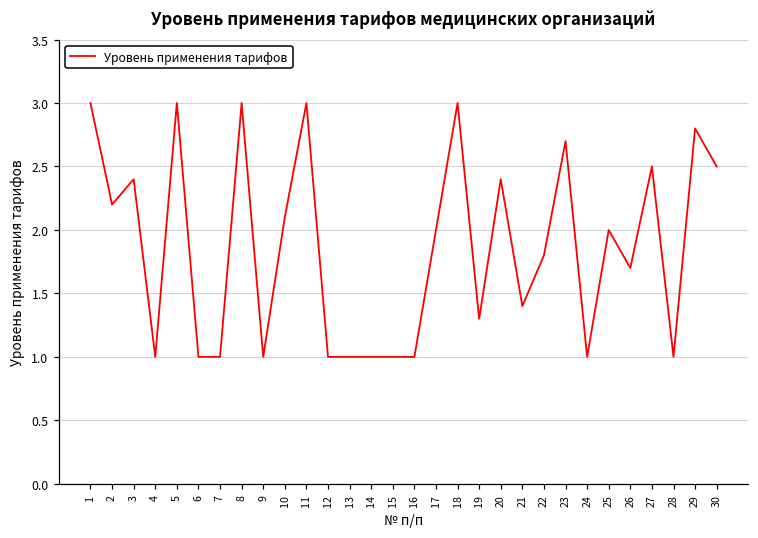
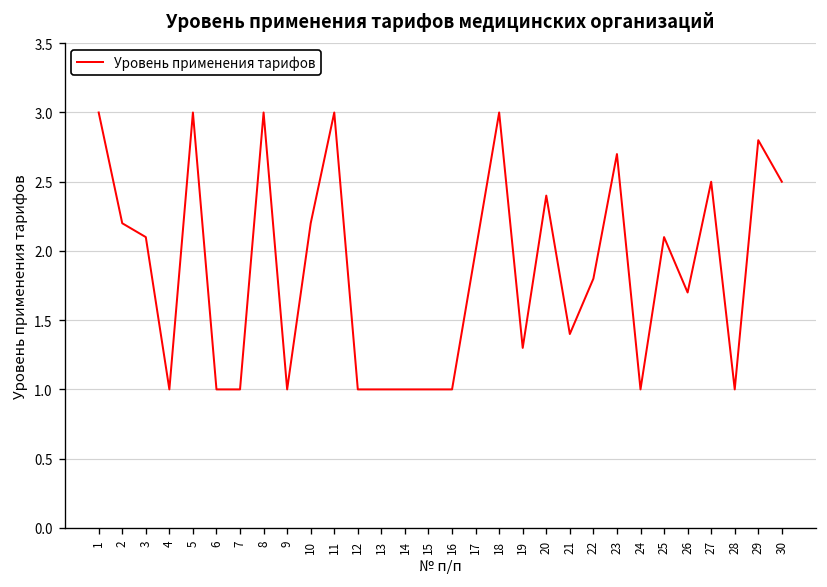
  {
    "1": 3.0,
    "2": 2.2,
-   "3": 2.4,
+   "3": 2.1,
    "4": 1.0,
    "5": 3.0,
    "6": 1.0,
    "7": 1.0,
    "8": 3.0,
    "9": 1.0,
-   "10": 2.1,
+   "10": 2.2,
    "11": 3.0,
    "12": 1.0,
    "13": 1.0,
    "14": 1.0,
    "15": 1.0,
    "16": 1.0,
    "17": 2.0,
    "18": 3.0,
    "19": 1.3,
    "20": 2.4,
    "21": 1.4,
    "22": 1.8,
    "23": 2.7,
    "24": 1.0,
-   "25": 2.0,
+   "25": 2.1,
    "26": 1.7,
    "27": 2.5,
    "28": 1.0,
    "29": 2.8,
    "30": 2.5
  }
